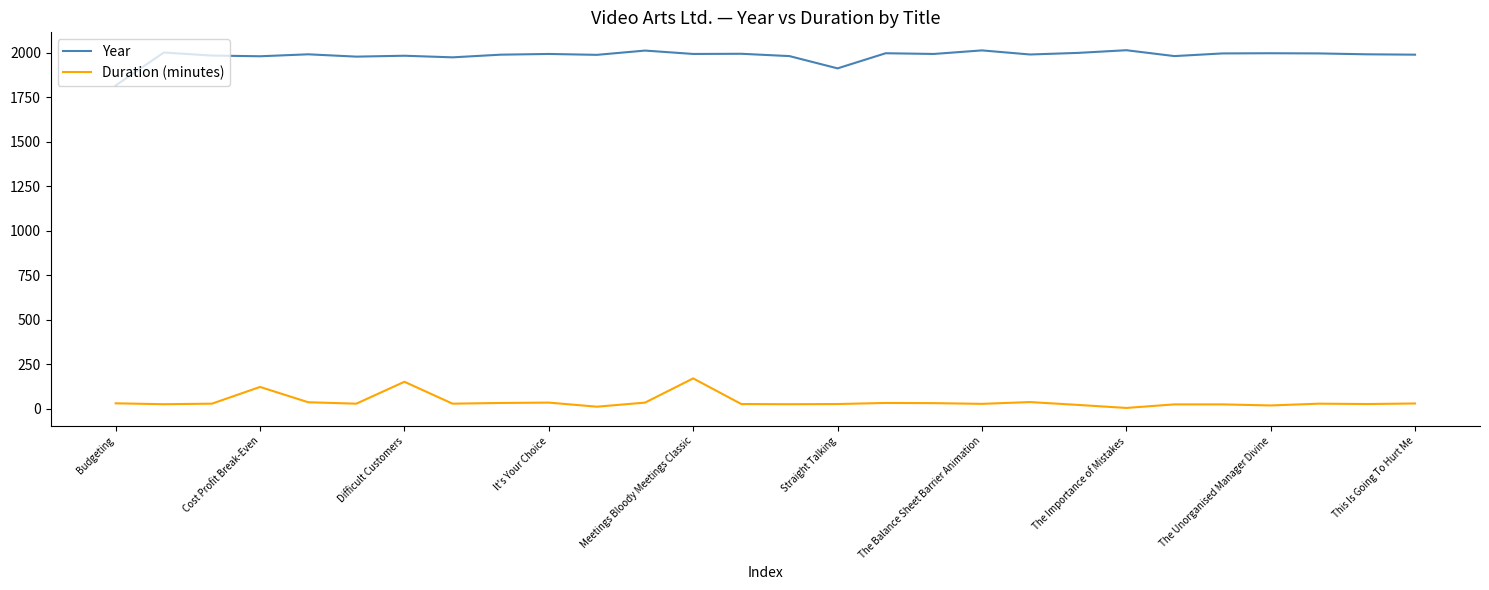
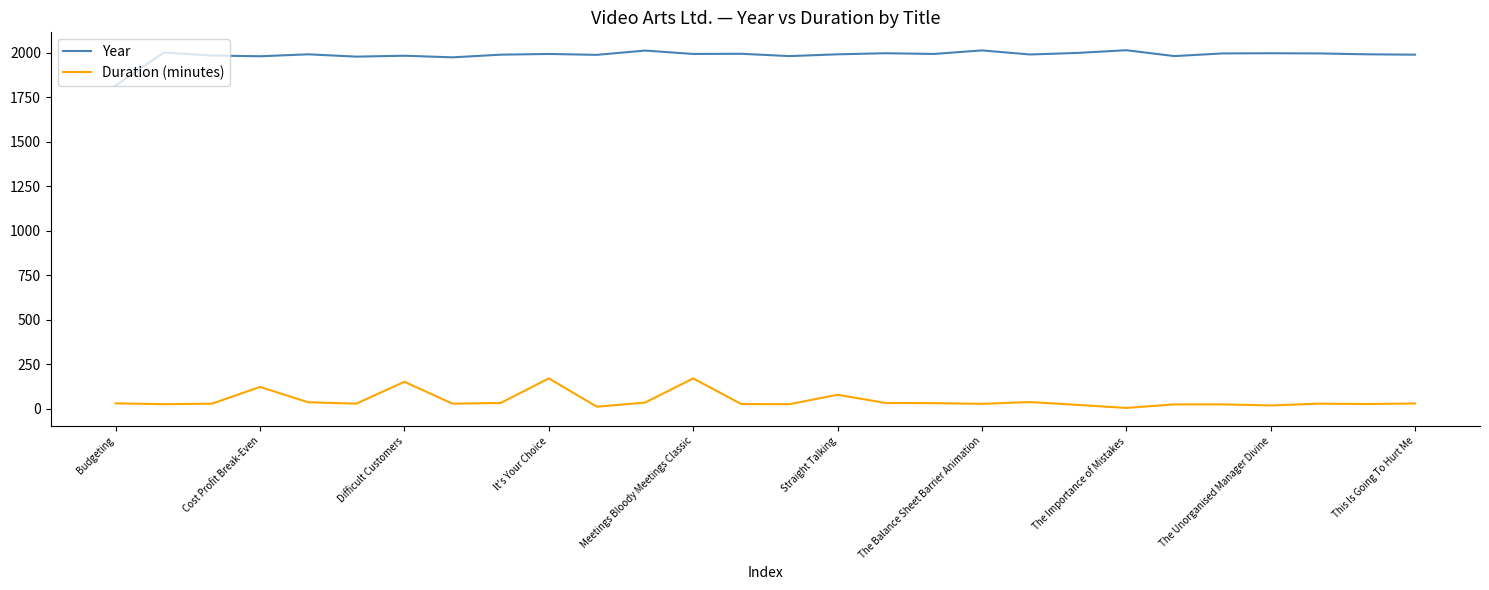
  {
    "Year": {
      "Cost Profit Break-Even": 1980,
      "Difficult Customers": 1980,
      "It's Your Choice": 1990,
      "Meetings Bloody Meetings Classic": 1990,
-     "Straight Talking": 1910,
+     "Straight Talking": 1990,
      "The Balance Sheet Barrier Animation": 2010,
      "The Importance of Mistakes": 2010,
      "The Unorganised Manager Divine": 2000,
      "This Is Going To Hurt Me": 1990
    },
    "Duration (minutes)": {
      "Budgeting": 30,
      "Cost Profit Break-Even": 120,
      "Difficult Customers": 150,
-     "It's Your Choice": 30,
+     "It's Your Choice": 170,
      "Meetings Bloody Meetings Classic": 170,
-     "Straight Talking": 30,
+     "Straight Talking": 80,
      "The Balance Sheet Barrier Animation": 30,
      "The Importance of Mistakes": 0,
      "The Unorganised Manager Divine": 20,
      "This Is Going To Hurt Me": 30
    }
  }
